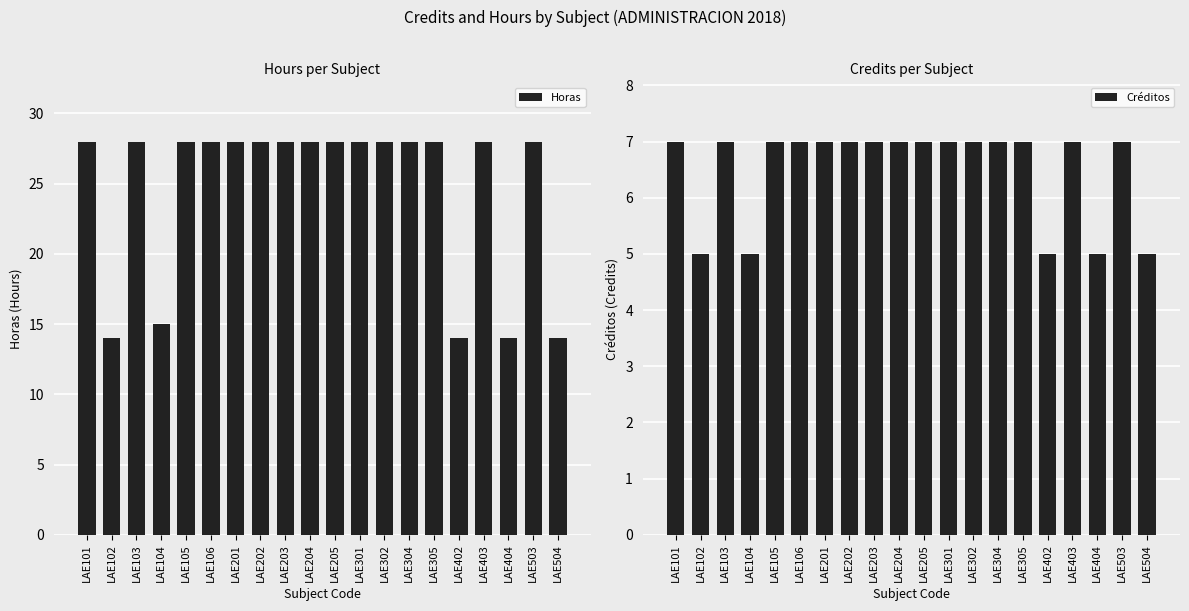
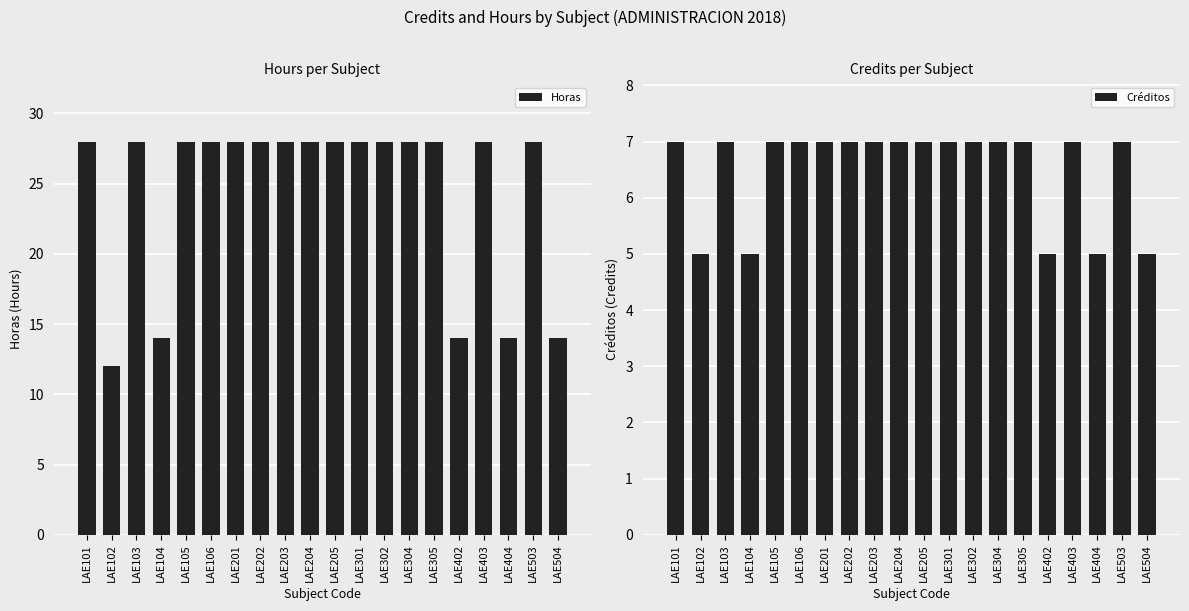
  {
    "Hours per Subject": {
      "LAE101": 28,
-     "LAE102": 14,
+     "LAE102": 12,
      "LAE103": 28,
-     "LAE104": 15,
+     "LAE104": 14,
      "LAE105": 28,
      "LAE106": 28,
      "LAE201": 28,
      "LAE202": 28,
      "LAE203": 28,
      "LAE204": 28,
      "LAE205": 28,
      "LAE301": 28,
      "LAE302": 28,
      "LAE304": 28,
      "LAE305": 28,
      "LAE402": 14,
      "LAE403": 28,
      "LAE404": 14,
      "LAE503": 28,
      "LAE504": 14
    },
    "Credits per Subject": {
      "LAE101": 7.0,
      "LAE102": 5.0,
      "LAE103": 7.0,
      "LAE104": 5.0,
      "LAE105": 7.0,
      "LAE106": 7.0,
      "LAE201": 7.0,
      "LAE202": 7.0,
      "LAE203": 7.0,
      "LAE204": 7.0,
      "LAE205": 7.0,
      "LAE301": 7.0,
      "LAE302": 7.0,
      "LAE304": 7.0,
      "LAE305": 7.0,
      "LAE402": 5.0,
      "LAE403": 7.0,
      "LAE404": 5.0,
      "LAE503": 7.0,
      "LAE504": 5.0
    }
  }
